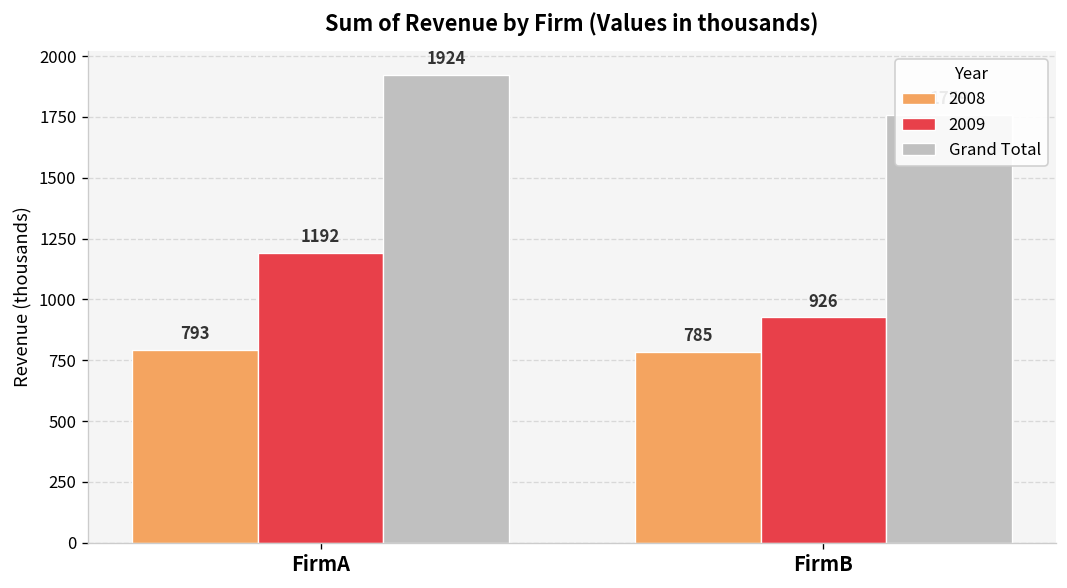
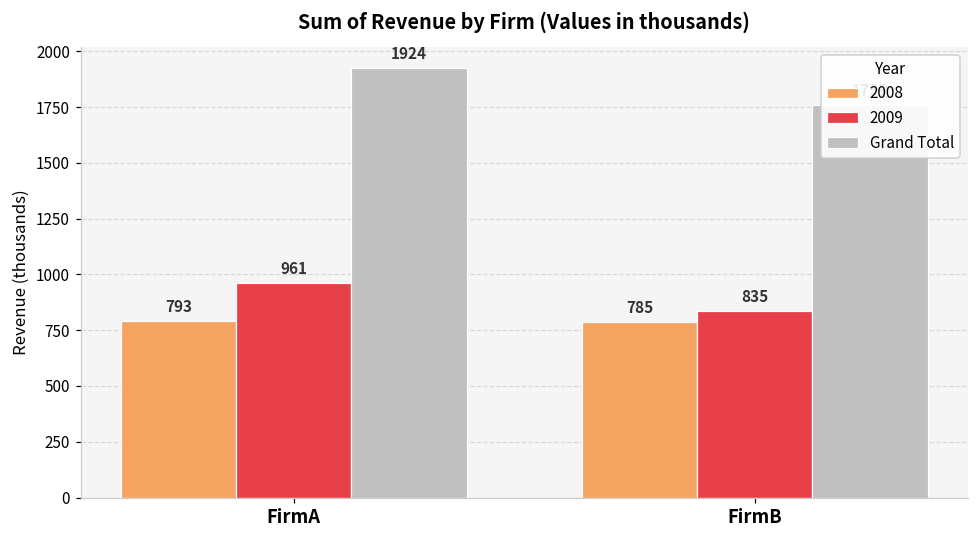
  {
    "2008": {
      "FirmA": 793,
      "FirmB": 785
    },
    "2009": {
-     "FirmA": 1192,
-     "FirmB": 926
+     "FirmA": 961,
+     "FirmB": 835
    },
    "Grand Total": {
      "FirmA": 1924
    }
  }
